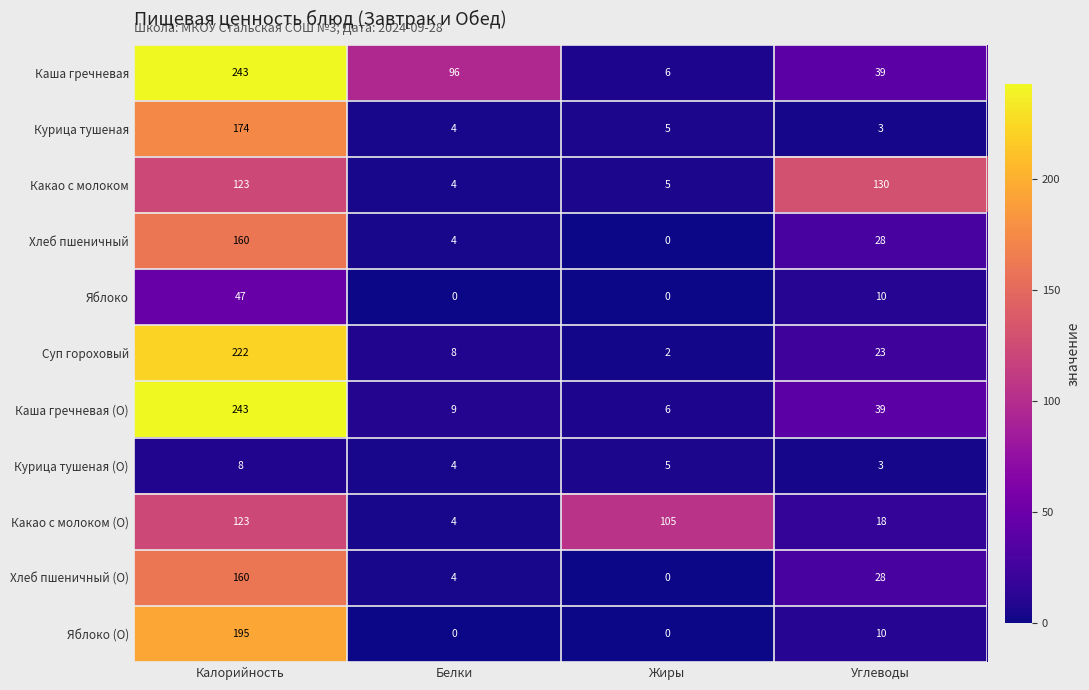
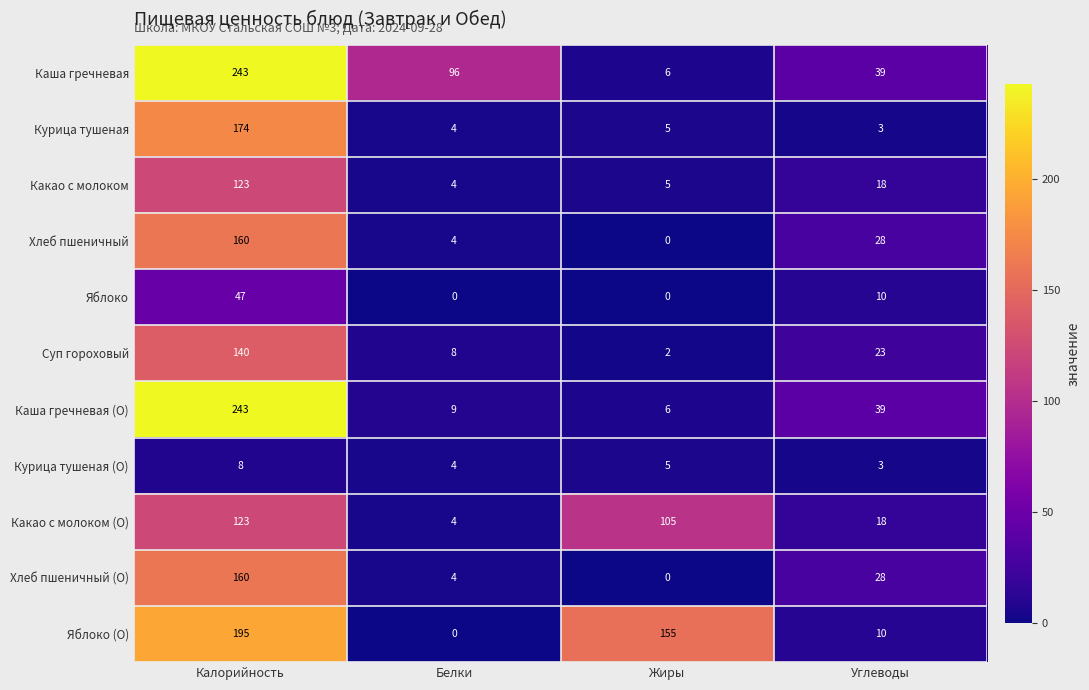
  {
    "Каша гречневая": {
      "Калорийность": 243,
      "Белки": 96,
      "Жиры": 6,
      "Углеводы": 39
    },
    "Курица тушеная": {
      "Калорийность": 174,
      "Белки": 4,
      "Жиры": 5,
      "Углеводы": 3
    },
    "Какао с молоком": {
      "Калорийность": 123,
      "Белки": 4,
      "Жиры": 5,
-     "Углеводы": 130
+     "Углеводы": 18
    },
    "Хлеб пшеничный": {
      "Калорийность": 160,
      "Белки": 4,
      "Жиры": 0,
      "Углеводы": 28
    },
    "Яблоко": {
      "Калорийность": 47,
      "Белки": 0,
      "Жиры": 0,
      "Углеводы": 10
    },
    "Суп гороховый": {
-     "Калорийность": 222,
+     "Калорийность": 140,
      "Белки": 8,
      "Жиры": 2,
      "Углеводы": 23
    },
    "Каша гречневая (О)": {
      "Калорийность": 243,
      "Белки": 9,
      "Жиры": 6,
      "Углеводы": 39
    },
    "Курица тушеная (О)": {
      "Калорийность": 8,
      "Белки": 4,
      "Жиры": 5,
      "Углеводы": 3
    },
    "Какао с молоком (О)": {
      "Калорийность": 123,
      "Белки": 4,
      "Жиры": 105,
      "Углеводы": 18
    },
    "Хлеб пшеничный (О)": {
      "Калорийность": 160,
      "Белки": 4,
      "Жиры": 0,
      "Углеводы": 28
    },
    "Яблоко (О)": {
      "Калорийность": 195,
      "Белки": 0,
-     "Жиры": 0,
+     "Жиры": 155,
      "Углеводы": 10
    }
  }
